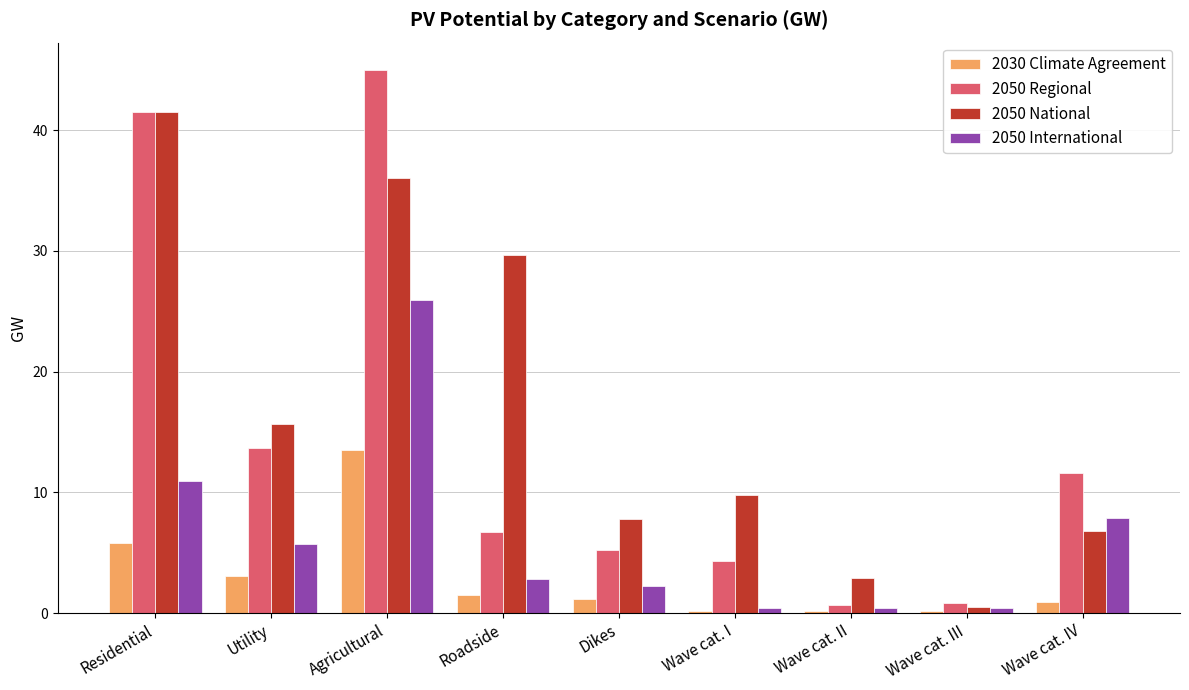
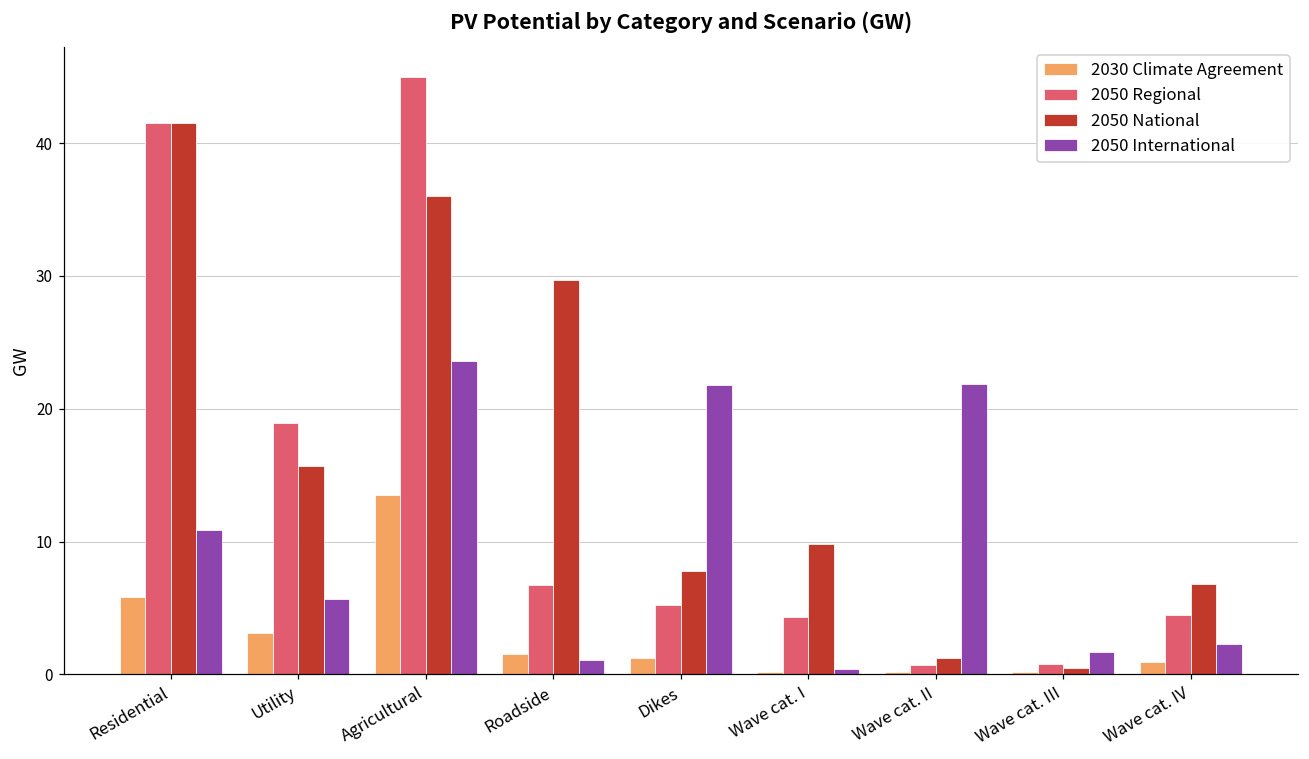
  {
    "2030 Climate Agreement": {
      "Residential": 5.8,
      "Utility": 3.1,
      "Agricultural": 13.5,
      "Roadside": 1.5,
      "Dikes": 1.2,
      "Wave cat. IV": 0.9
    },
    "2050 Regional": {
      "Residential": 41.5,
-     "Utility": 13.7,
+     "Utility": 18.9,
      "Agricultural": 45.0,
      "Roadside": 6.7,
      "Dikes": 5.2,
      "Wave cat. I": 4.3,
      "Wave cat. II": 0.7,
      "Wave cat. III": 0.8,
-     "Wave cat. IV": 11.6
+     "Wave cat. IV": 4.5
    },
    "2050 National": {
      "Residential": 41.5,
      "Utility": 15.7,
      "Agricultural": 36.0,
      "Roadside": 29.7,
      "Dikes": 7.8,
      "Wave cat. I": 9.8,
-     "Wave cat. II": 2.9,
+     "Wave cat. II": 1.2,
      "Wave cat. III": 0.5,
      "Wave cat. IV": 6.8
    },
    "2050 International": {
      "Residential": 10.9,
      "Utility": 5.7,
-     "Agricultural": 25.9,
-     "Roadside": 2.8,
-     "Dikes": 2.2,
+     "Agricultural": 23.6,
+     "Roadside": 1.1,
+     "Dikes": 21.8,
      "Wave cat. I": 0.4,
-     "Wave cat. II": 0.4,
-     "Wave cat. III": 0.4,
-     "Wave cat. IV": 7.9
+     "Wave cat. II": 21.9,
+     "Wave cat. III": 1.7,
+     "Wave cat. IV": 2.3
    }
  }
